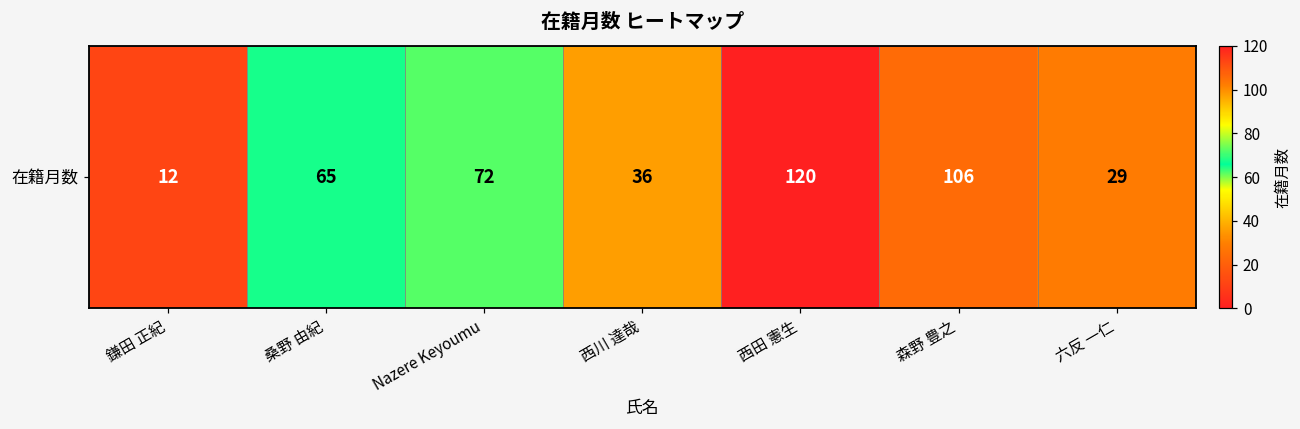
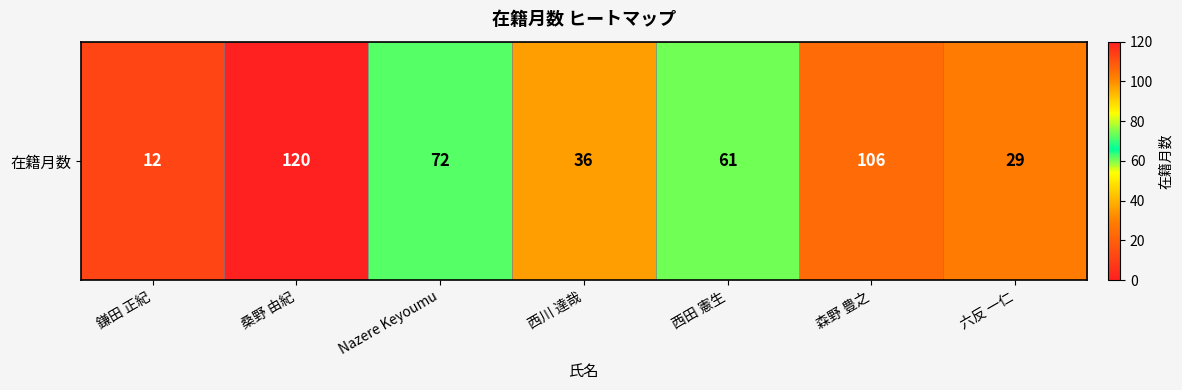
  {
    "在籍月数": {
      "鎌田 正紀": 12,
-     "桑野 由紀": 65,
+     "桑野 由紀": 120,
      "Nazere Keyoumu": 72,
      "西川 達哉": 36,
-     "西田 憲生": 120,
+     "西田 憲生": 61,
      "森野 豊之": 106,
      "六反 一仁": 29
    }
  }
